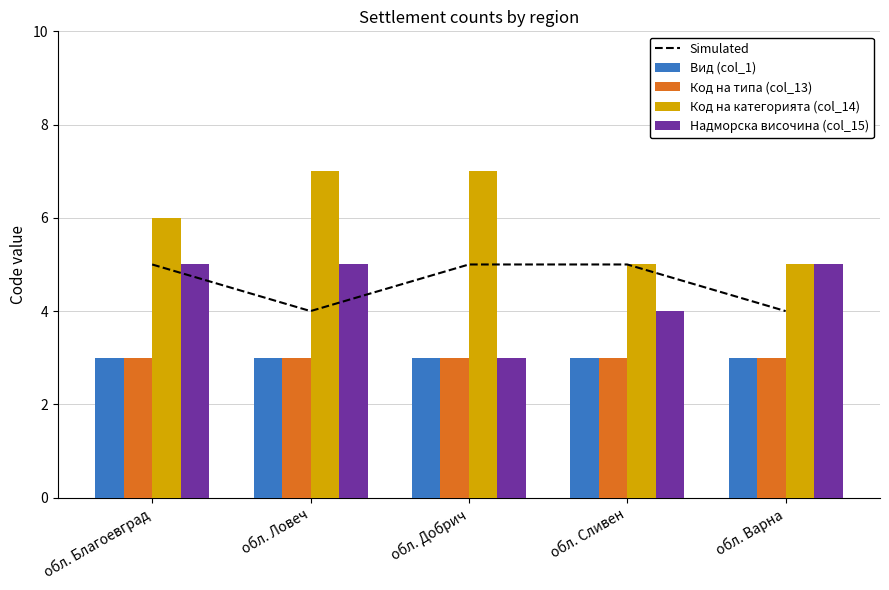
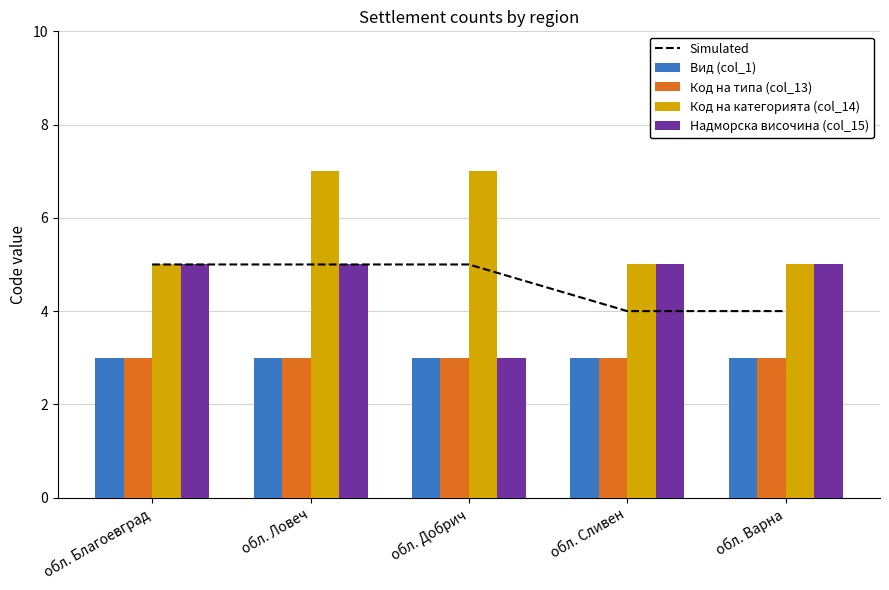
  {
    "Вид (col_1)": {
      "обл. Благоевград": 3,
      "обл. Ловеч": 3,
      "обл. Добрич": 3,
      "обл. Сливен": 3,
      "обл. Варна": 3
    },
    "Simulated": {
      "обл. Благоевград": 5,
-     "обл. Ловеч": 4,
+     "обл. Ловеч": 5,
      "обл. Добрич": 5,
-     "обл. Сливен": 5,
+     "обл. Сливен": 4,
      "обл. Варна": 4
    },
    "Код на типа (col_13)": {
      "обл. Благоевград": 3,
      "обл. Ловеч": 3,
      "обл. Добрич": 3,
      "обл. Сливен": 3,
      "обл. Варна": 3
    },
    "Код на категорията (col_14)": {
-     "обл. Благоевград": 6,
+     "обл. Благоевград": 5,
      "обл. Ловеч": 7,
      "обл. Добрич": 7,
      "обл. Сливен": 5,
      "обл. Варна": 5
    },
    "Надморска височина (col_15)": {
      "обл. Благоевград": 5,
      "обл. Ловеч": 5,
      "обл. Добрич": 3,
-     "обл. Сливен": 4,
+     "обл. Сливен": 5,
      "обл. Варна": 5
    }
  }
